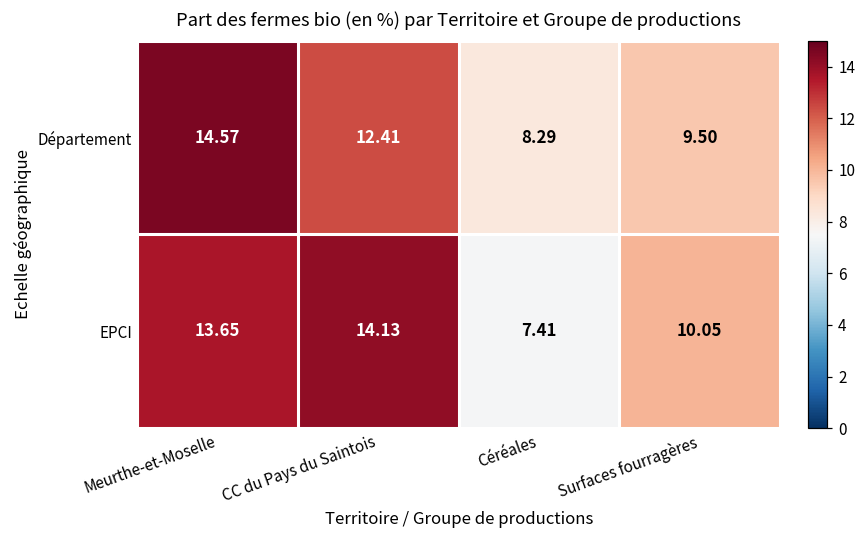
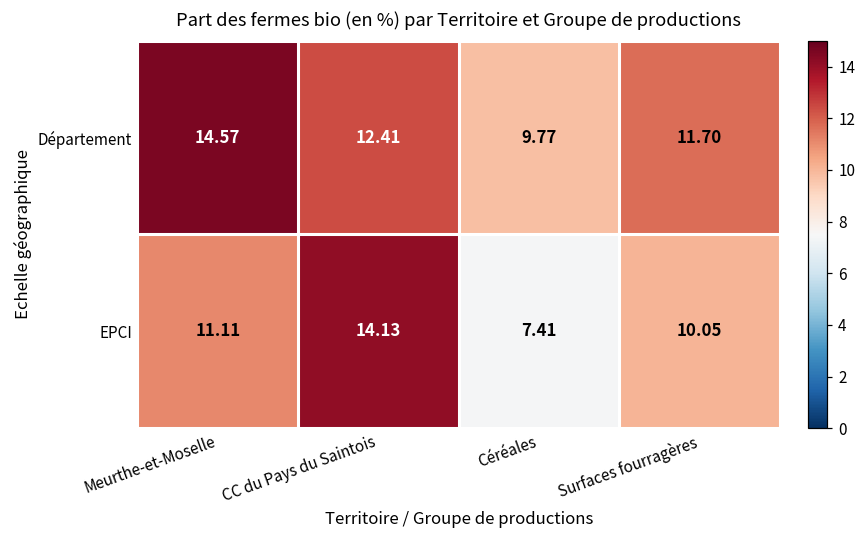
  {
    "Département": {
      "Meurthe-et-Moselle": 14.57,
      "CC du Pays du Saintois": 12.41,
-     "Céréales": 8.29,
-     "Surfaces fourragères": 9.50
+     "Céréales": 9.77,
+     "Surfaces fourragères": 11.70
    },
    "EPCI": {
-     "Meurthe-et-Moselle": 13.65,
+     "Meurthe-et-Moselle": 11.11,
      "CC du Pays du Saintois": 14.13,
      "Céréales": 7.41,
      "Surfaces fourragères": 10.05
    }
  }
